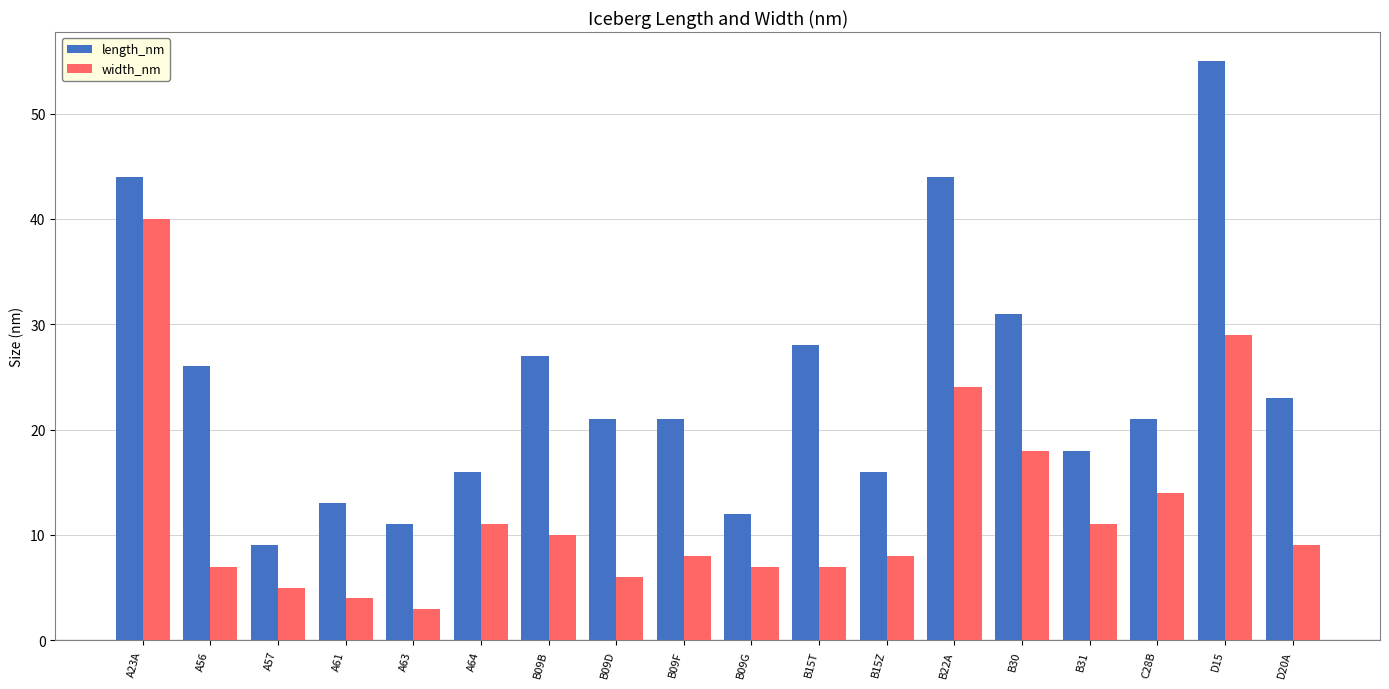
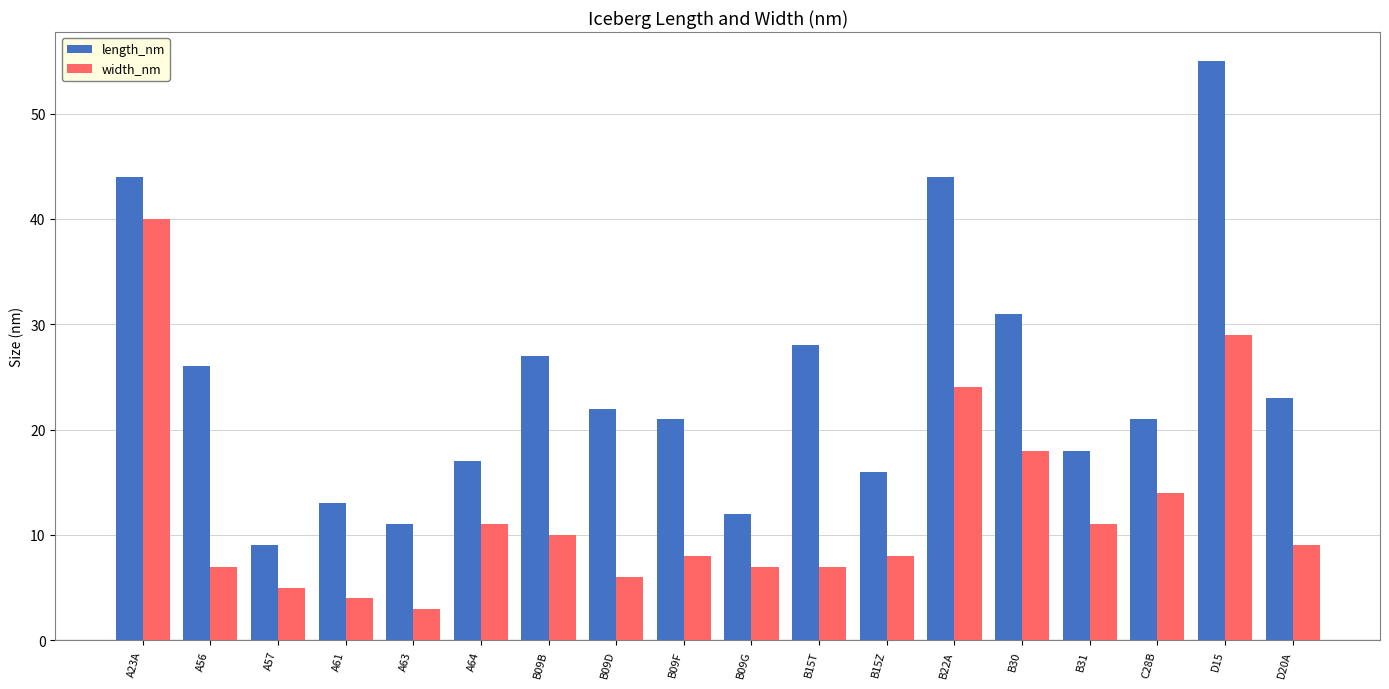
  {
    "length_nm": {
      "A23A": 44,
      "A56": 26,
      "A57": 9,
      "A61": 13,
      "A63": 11,
-     "A64": 16,
+     "A64": 17,
      "B09B": 27,
-     "B09D": 21,
+     "B09D": 22,
      "B09F": 21,
      "B09G": 12,
      "B15T": 28,
      "B15Z": 16,
      "B22A": 44,
      "B30": 31,
      "B31": 18,
      "C28B": 21,
      "D15": 55,
      "D20A": 23
    },
    "width_nm": {
      "A23A": 40,
      "A56": 7,
      "A57": 5,
      "A61": 4,
      "A63": 3,
      "A64": 11,
      "B09B": 10,
      "B09D": 6,
      "B09F": 8,
      "B09G": 7,
      "B15T": 7,
      "B15Z": 8,
      "B22A": 24,
      "B30": 18,
      "B31": 11,
      "C28B": 14,
      "D15": 29,
      "D20A": 9
    }
  }
